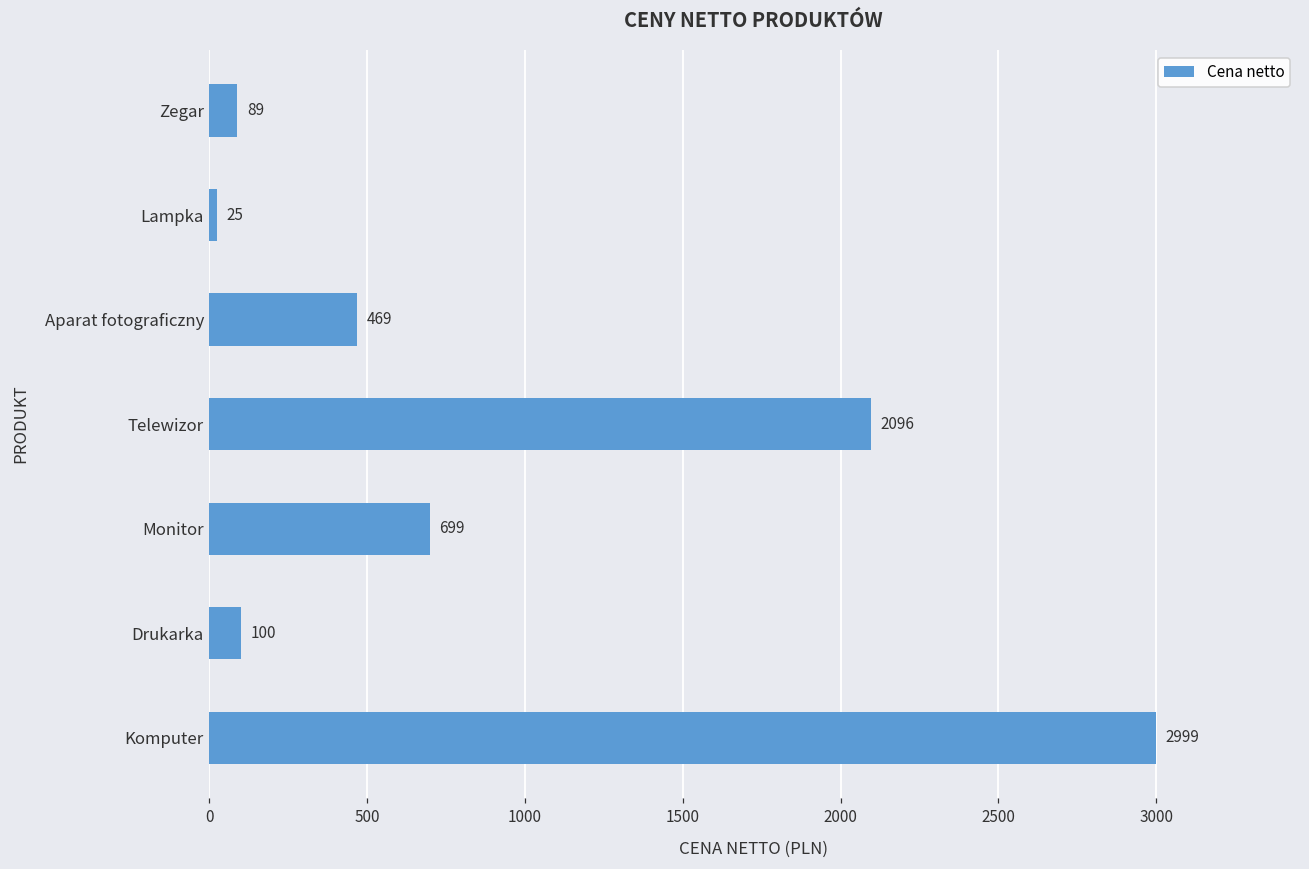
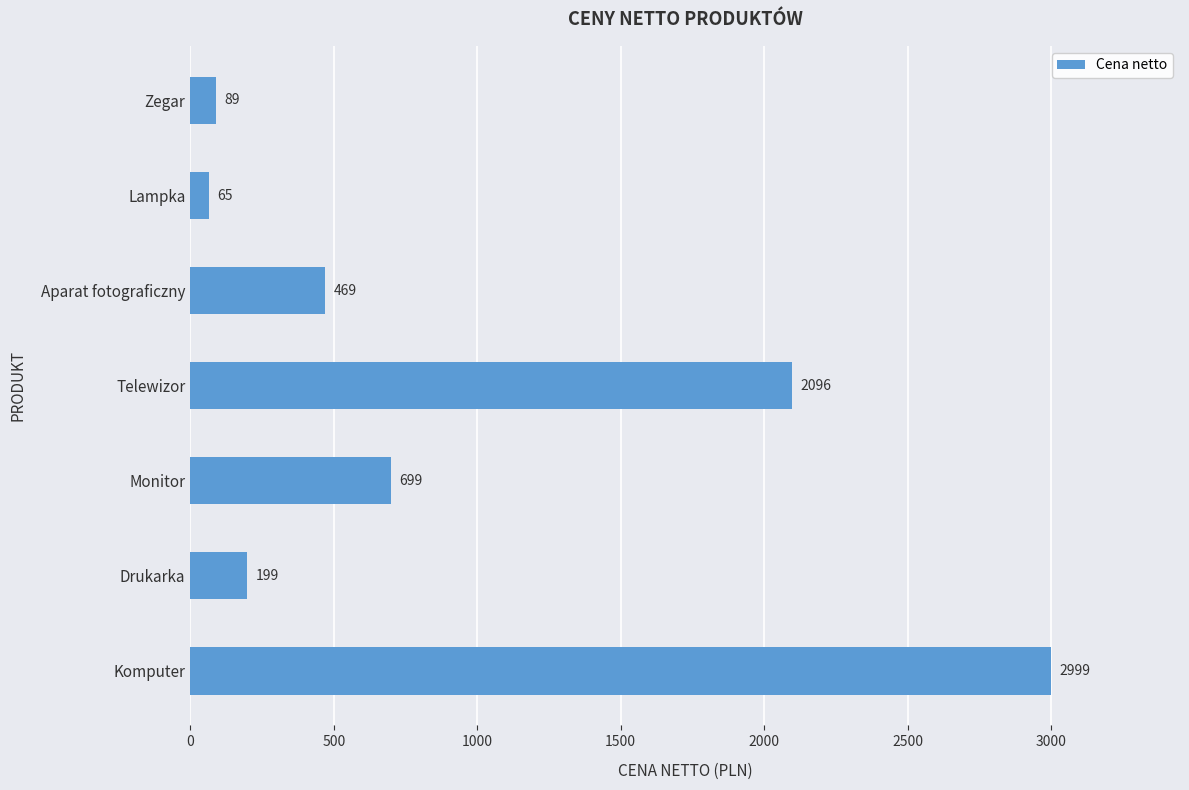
  {
    "Zegar": 89,
-   "Lampka": 25,
+   "Lampka": 65,
    "Aparat fotograficzny": 469,
    "Telewizor": 2096,
    "Monitor": 699,
-   "Drukarka": 100,
+   "Drukarka": 199,
    "Komputer": 2999
  }
